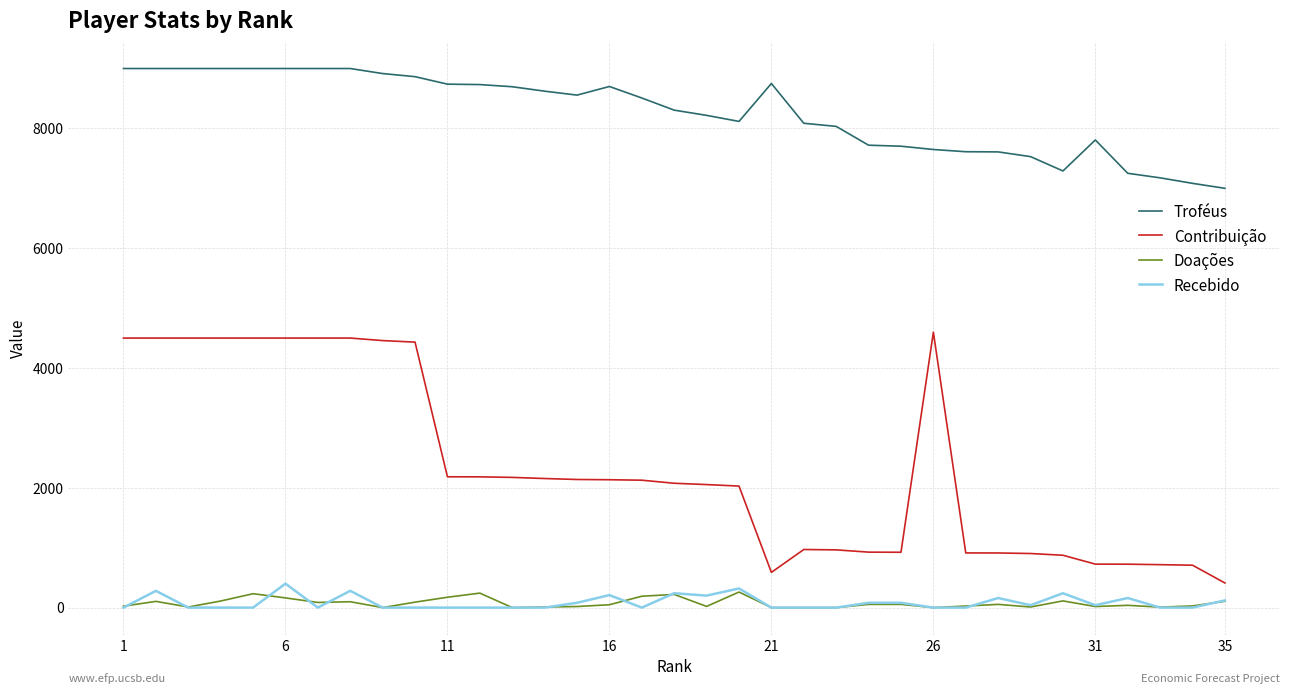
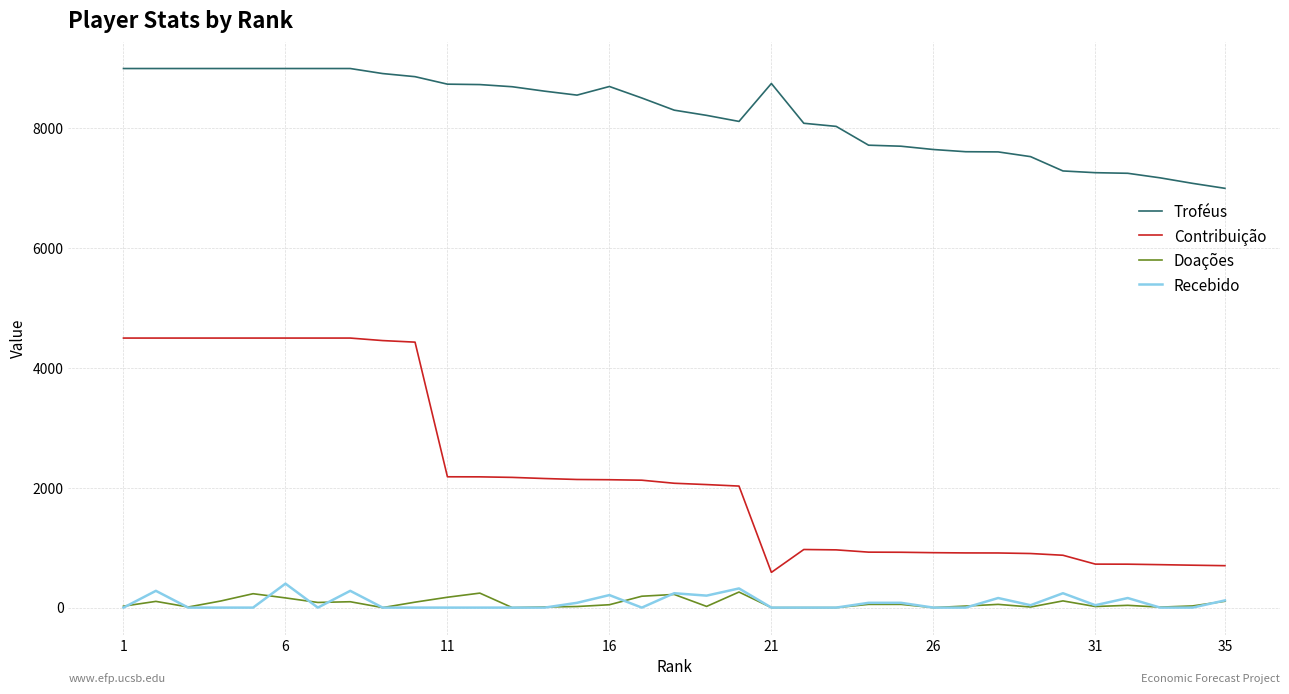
  {
    "Troféus": {
      "1": 9000,
      "6": 9000,
      "11": 8700,
      "16": 8700,
      "21": 8800,
      "26": 7600,
-     "31": 7800,
+     "31": 7300,
      "35": 7000
    },
    "Contribuição": {
      "1": 4500,
      "6": 4500,
      "11": 2200,
      "16": 2100,
      "21": 600,
-     "26": 4600,
+     "26": 900,
      "31": 700,
-     "35": 400
+     "35": 700
    },
    "Doações": {
      "6": 200,
      "11": 200,
      "16": 0
    },
    "Recebido": {
      "6": 400,
      "11": 0,
      "16": 200
    }
  }
